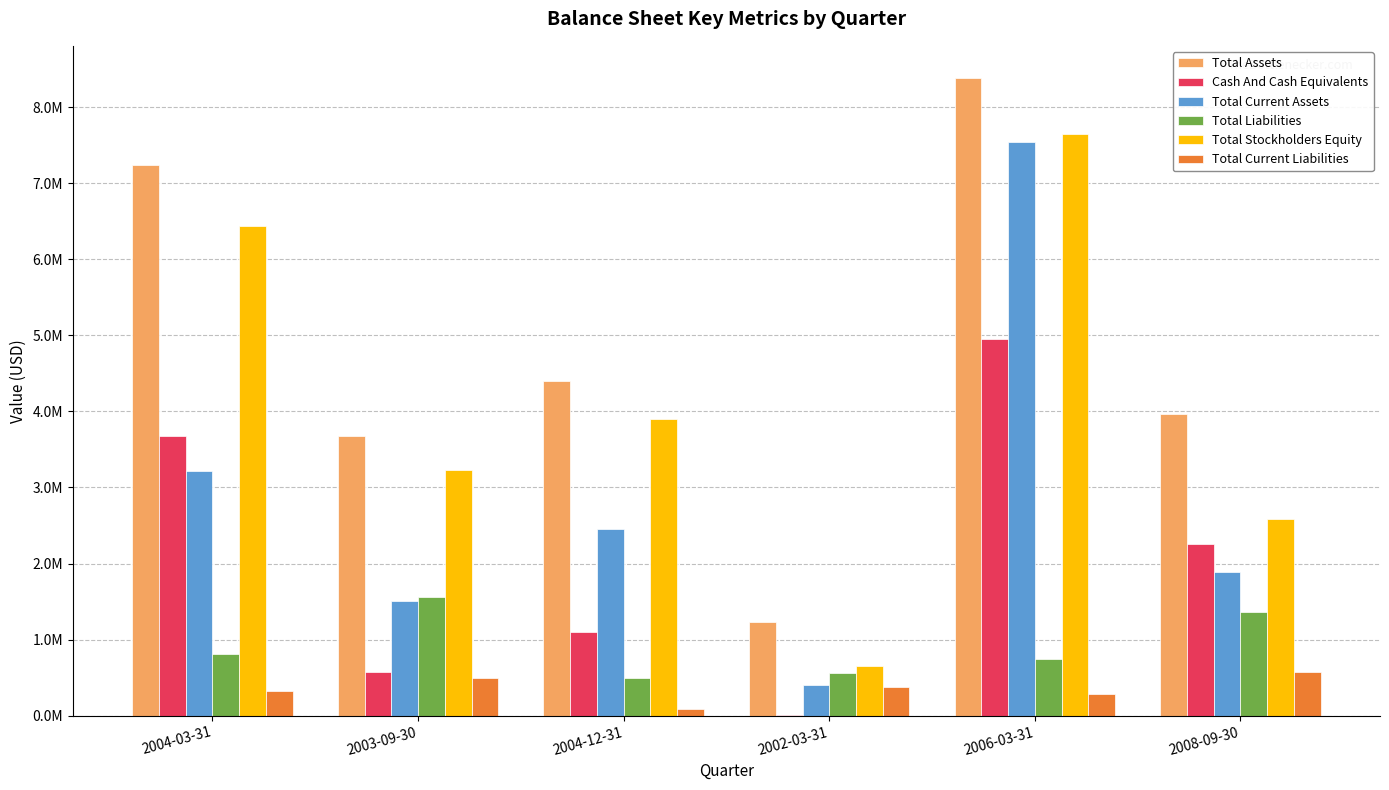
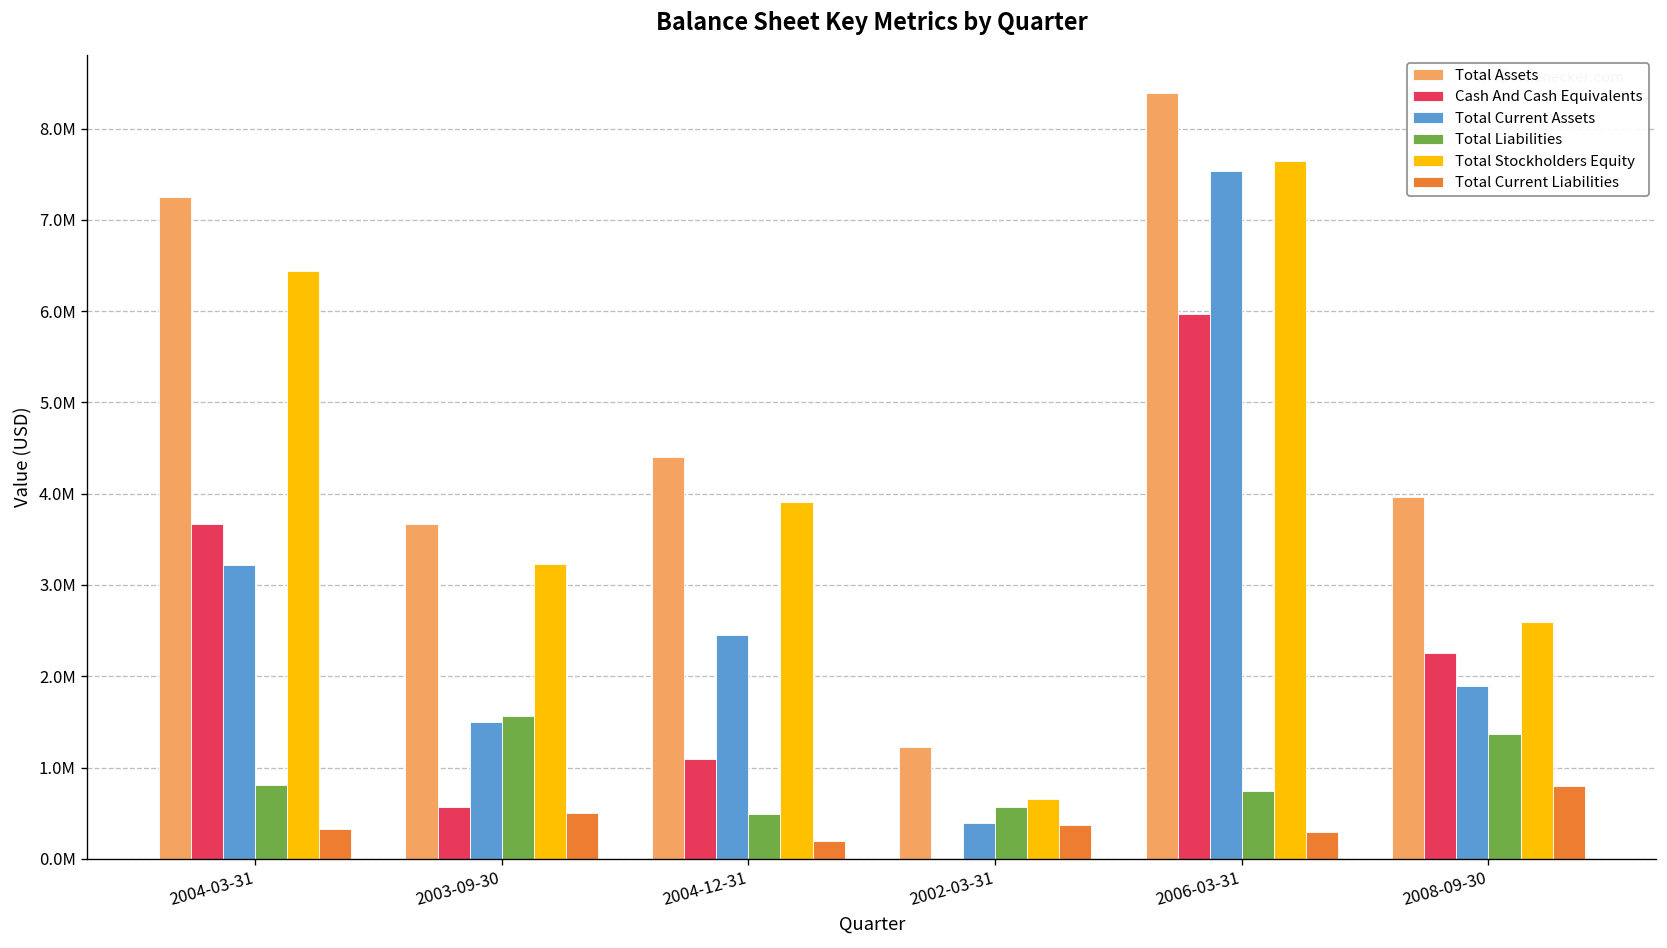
  {
    "Total Assets": {
      "2004-03-31": 7200000,
      "2003-09-30": 3700000,
      "2004-12-31": 4400000,
      "2002-03-31": 1200000,
      "2006-03-31": 8400000,
      "2008-09-30": 4000000
    },
    "Cash And Cash Equivalents": {
      "2004-03-31": 3700000,
      "2003-09-30": 600000,
      "2004-12-31": 1100000,
-     "2006-03-31": 4900000,
+     "2006-03-31": 6000000,
      "2008-09-30": 2300000
    },
    "Total Current Assets": {
      "2004-03-31": 3200000,
      "2003-09-30": 1500000,
      "2004-12-31": 2500000,
      "2002-03-31": 400000,
      "2006-03-31": 7500000,
      "2008-09-30": 1900000
    },
    "Total Liabilities": {
      "2004-03-31": 800000,
      "2003-09-30": 1600000,
      "2004-12-31": 500000,
      "2002-03-31": 600000,
      "2006-03-31": 700000,
      "2008-09-30": 1400000
    },
    "Total Stockholders Equity": {
      "2004-03-31": 6400000,
      "2003-09-30": 3200000,
      "2004-12-31": 3900000,
      "2002-03-31": 700000,
      "2006-03-31": 7600000,
      "2008-09-30": 2600000
    },
    "Total Current Liabilities": {
      "2004-03-31": 300000,
      "2003-09-30": 500000,
-     "2004-12-31": 100000,
+     "2004-12-31": 200000,
      "2002-03-31": 400000,
      "2006-03-31": 300000,
-     "2008-09-30": 600000
+     "2008-09-30": 800000
    }
  }
